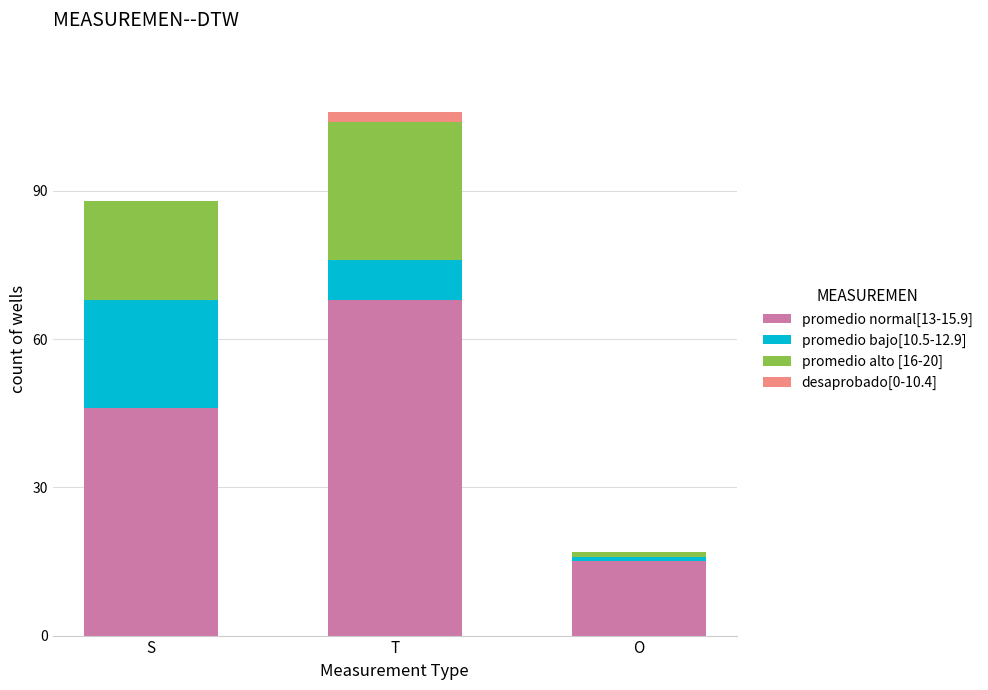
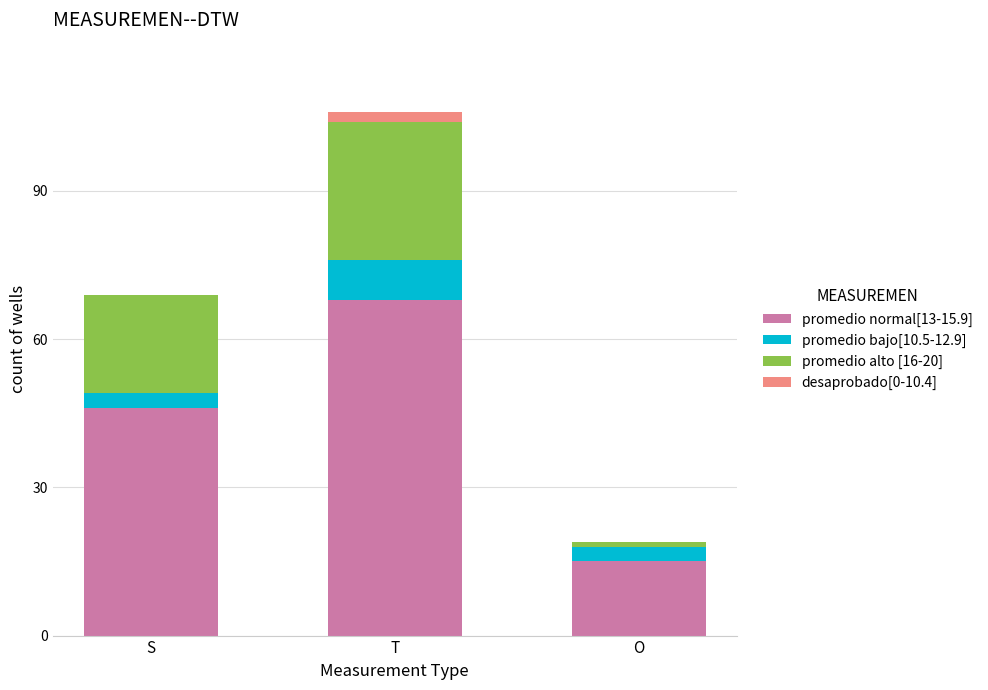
  {
    "promedio bajo[10.5-12.9]": {
-     "S": 22,
+     "S": 3,
      "T": 8,
-     "O": 1
+     "O": 3
    },
    "promedio alto [16-20]": {
      "S": 20,
      "T": 28,
      "O": 1
    }
  }
